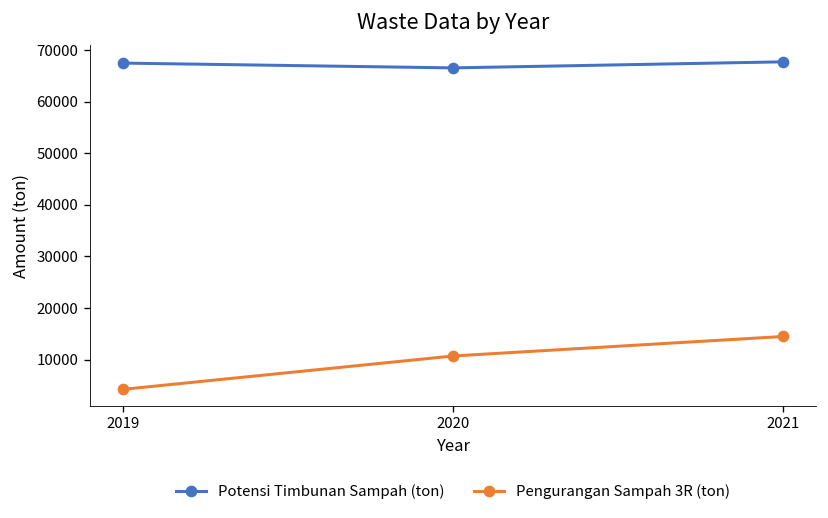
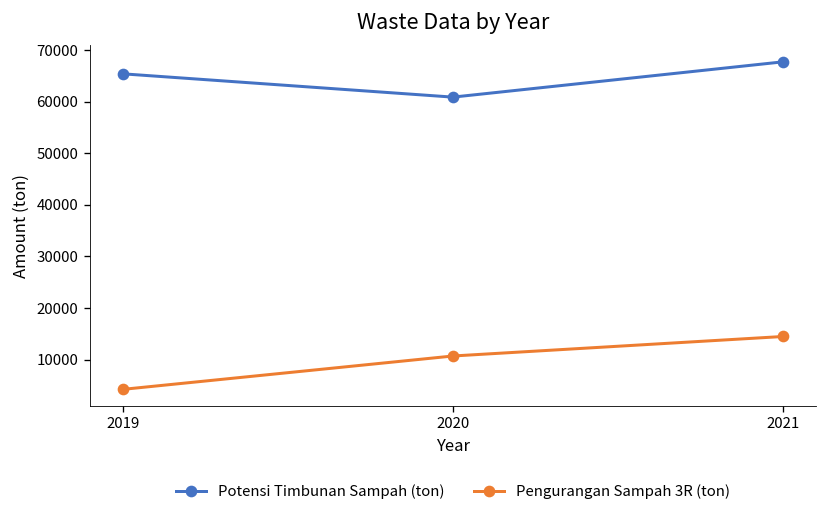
  {
    "Potensi Timbunan Sampah (ton)": {
-     "2019": 67000,
-     "2020": 67000,
+     "2019": 65000,
+     "2020": 61000,
      "2021": 68000
    },
    "Pengurangan Sampah 3R (ton)": {
      "2019": 4000,
      "2020": 11000,
      "2021": 14000
    }
  }
